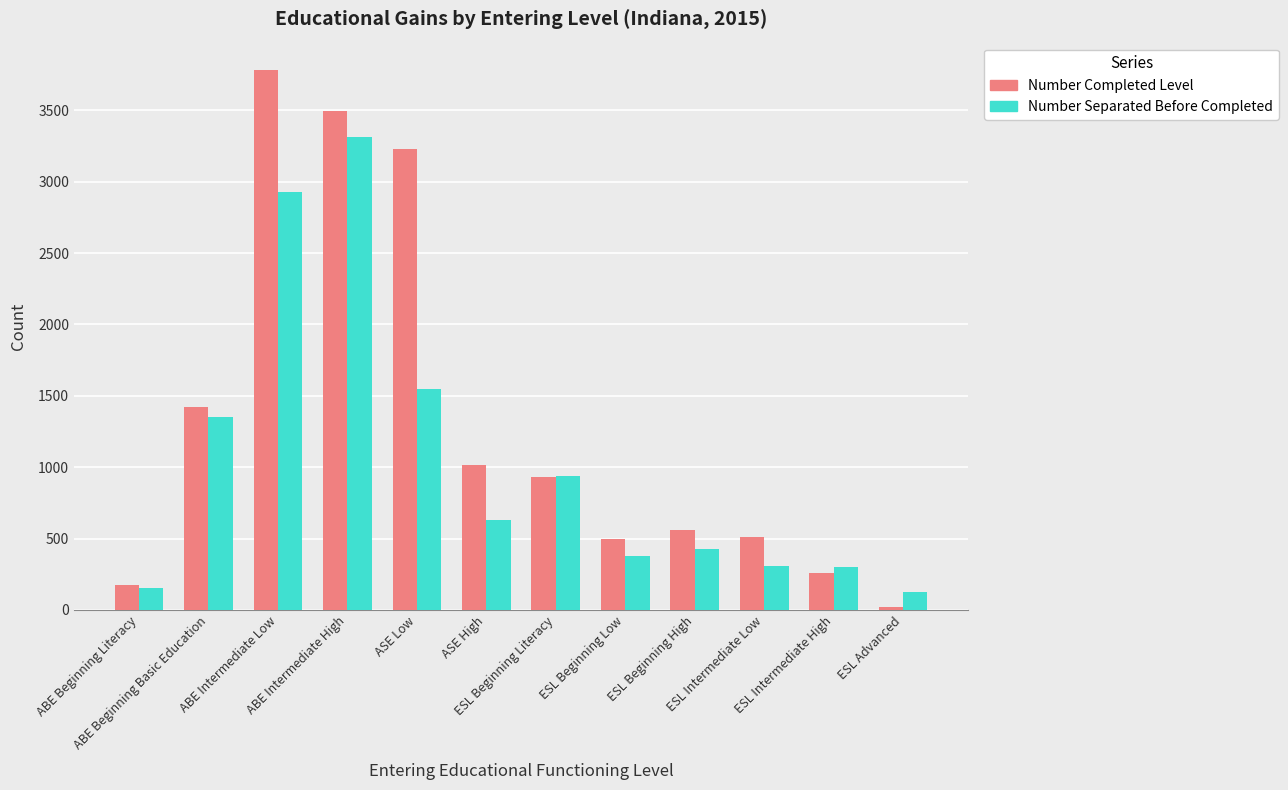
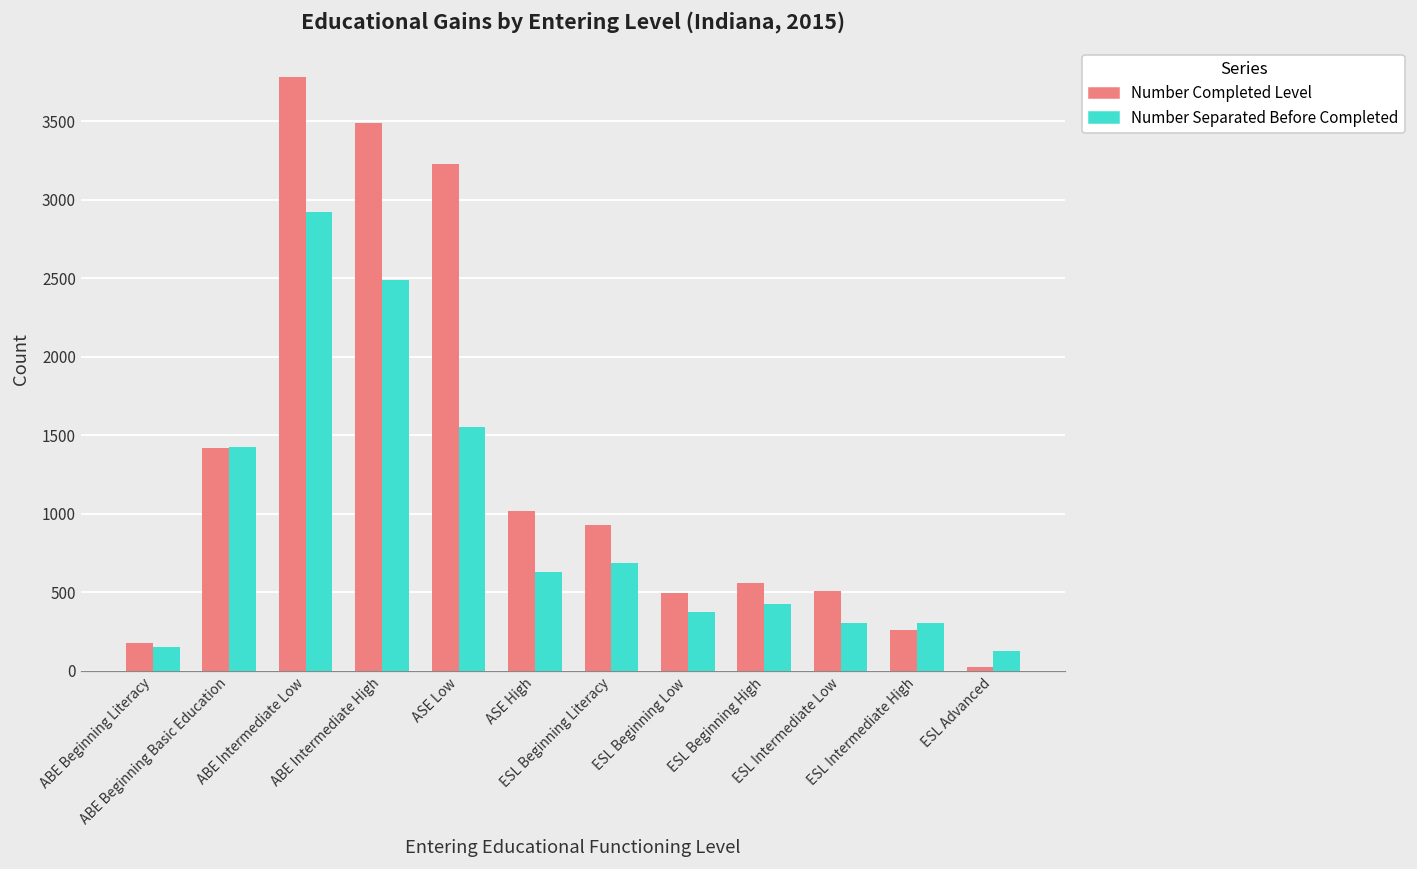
  {
    "Number Completed Level": {
      "ABE Beginning Literacy": 180,
      "ABE Beginning Basic Education": 1420,
      "ABE Intermediate Low": 3790,
      "ABE Intermediate High": 3490,
      "ASE Low": 3230,
      "ASE High": 1020,
      "ESL Beginning Literacy": 930,
      "ESL Beginning Low": 490,
      "ESL Beginning High": 560,
      "ESL Intermediate Low": 510,
      "ESL Intermediate High": 260,
      "ESL Advanced": 20
    },
    "Number Separated Before Completed": {
      "ABE Beginning Literacy": 150,
-     "ABE Beginning Basic Education": 1350,
+     "ABE Beginning Basic Education": 1430,
      "ABE Intermediate Low": 2930,
-     "ABE Intermediate High": 3320,
+     "ABE Intermediate High": 2490,
      "ASE Low": 1550,
      "ASE High": 630,
-     "ESL Beginning Literacy": 940,
+     "ESL Beginning Literacy": 690,
      "ESL Beginning Low": 380,
      "ESL Beginning High": 430,
      "ESL Intermediate Low": 310,
      "ESL Intermediate High": 300,
      "ESL Advanced": 120
    }
  }
